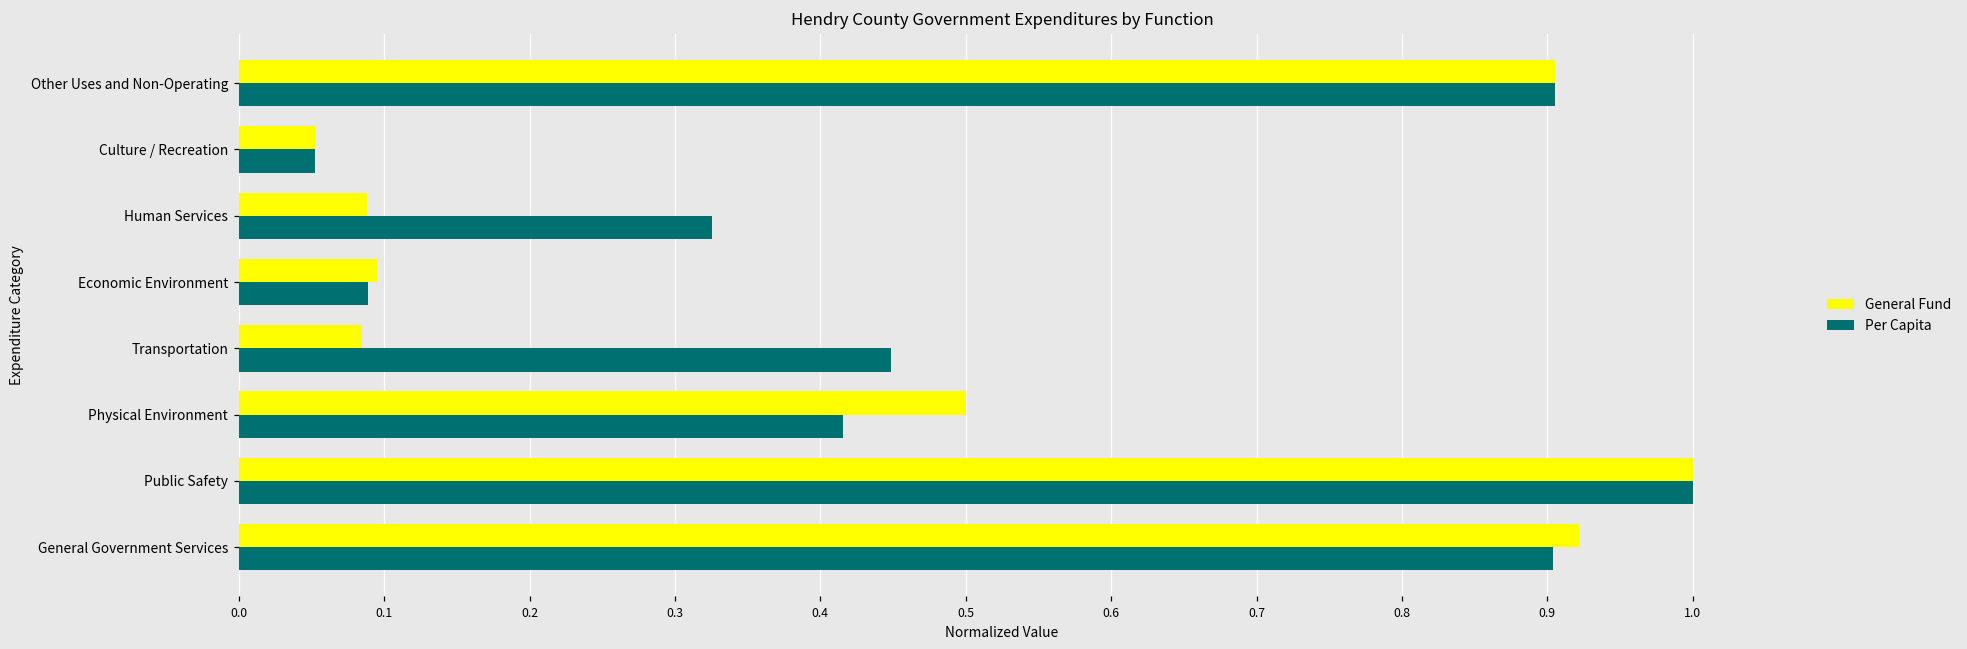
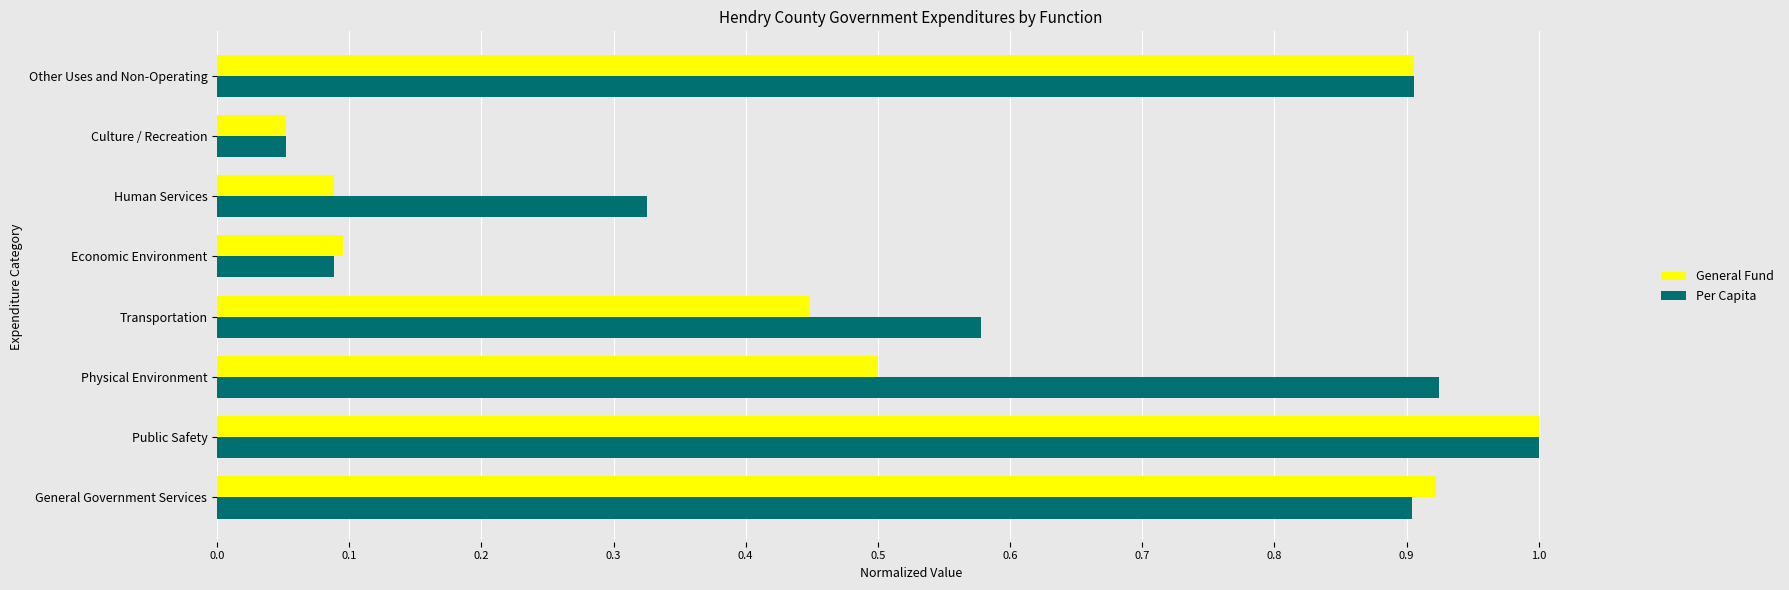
  {
    "General Fund": {
      "Other Uses and Non-Operating": 0.905,
      "Culture / Recreation": 0.052,
      "Human Services": 0.088,
      "Economic Environment": 0.095,
-     "Transportation": 0.084,
+     "Transportation": 0.449,
      "Physical Environment": 0.500,
      "Public Safety": 1.000,
      "General Government Services": 0.922
    },
    "Per Capita": {
      "Other Uses and Non-Operating": 0.905,
      "Culture / Recreation": 0.052,
      "Human Services": 0.325,
      "Economic Environment": 0.089,
-     "Transportation": 0.449,
-     "Physical Environment": 0.416,
+     "Transportation": 0.578,
+     "Physical Environment": 0.924,
      "Public Safety": 1.000,
      "General Government Services": 0.904
    }
  }
